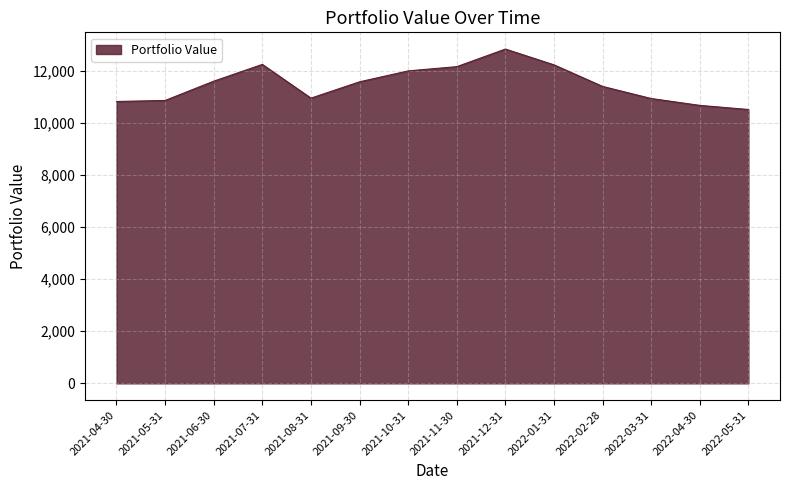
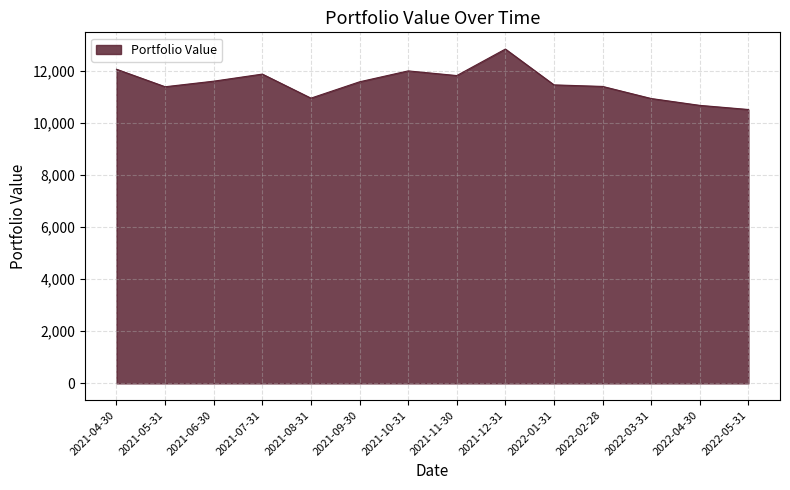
  {
-   "2021-04-30": "10,800",
-   "2021-05-31": "10,900",
+   "2021-04-30": "12,100",
+   "2021-05-31": "11,400",
    "2021-06-30": "11,600",
-   "2021-07-31": "12,200",
+   "2021-07-31": "11,900",
    "2021-08-31": "10,900",
    "2021-09-30": "11,600",
    "2021-10-31": "12,000",
-   "2021-11-30": "12,200",
+   "2021-11-30": "11,800",
    "2021-12-31": "12,800",
-   "2022-01-31": "12,200",
+   "2022-01-31": "11,500",
    "2022-02-28": "11,400",
    "2022-03-31": "10,900",
    "2022-04-30": "10,700",
    "2022-05-31": "10,500"
  }
